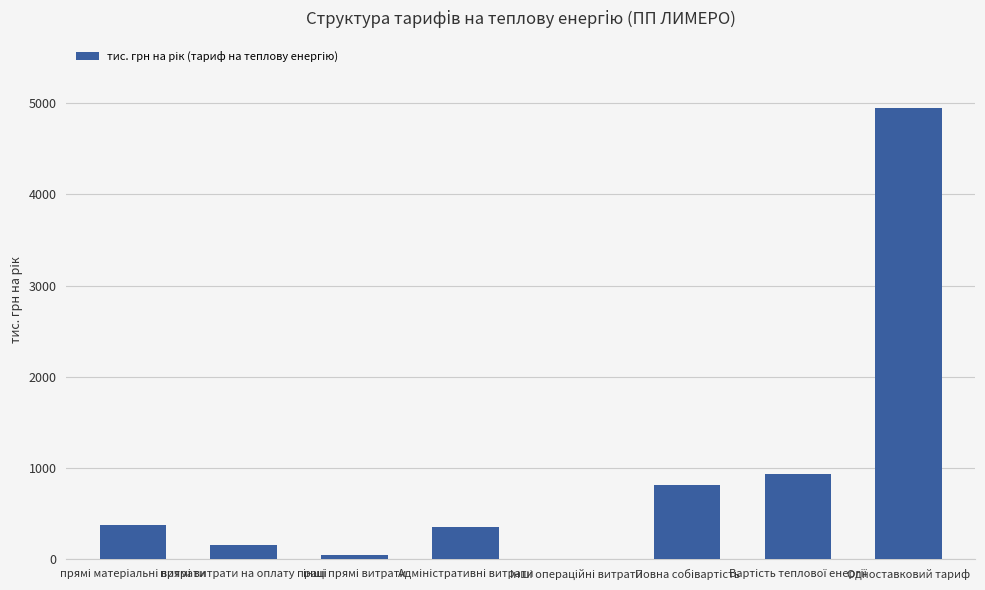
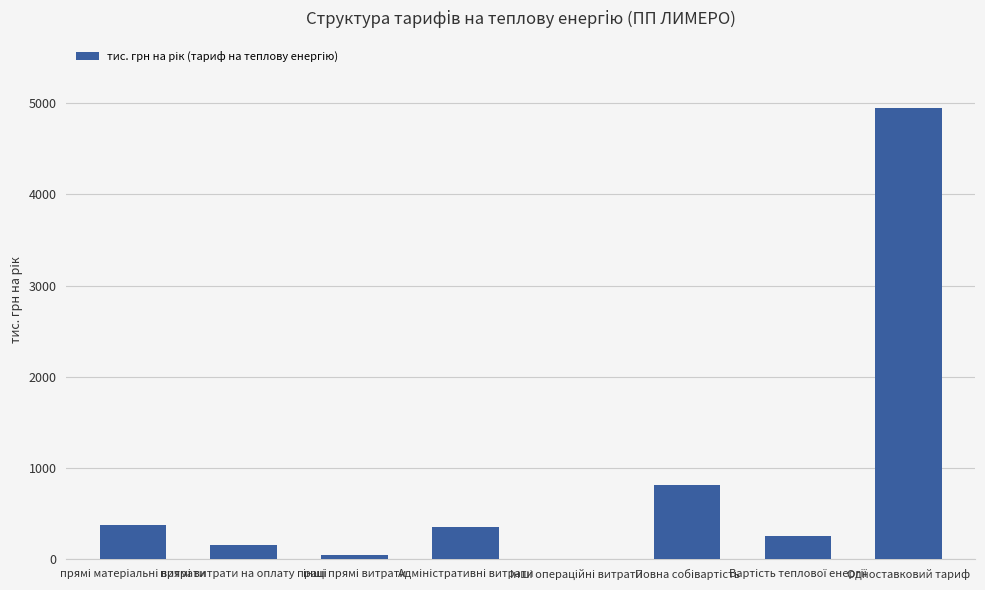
  {
    "Повна собівартість": 800,
-   "Вартість теплової енергії": 900,
+   "Вартість теплової енергії": 300,
    "Одноставковий тариф": 4900
  }
